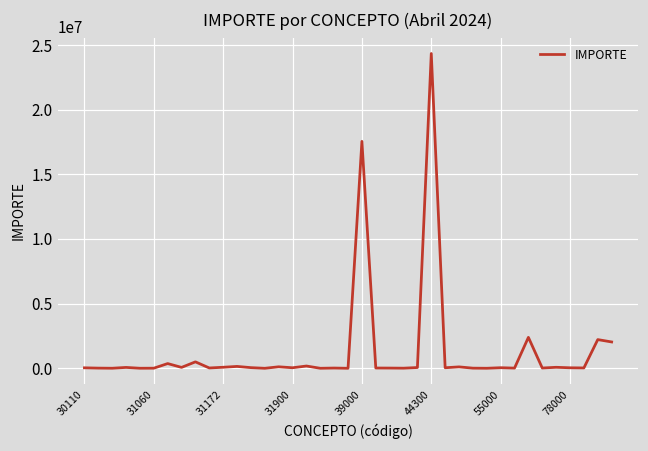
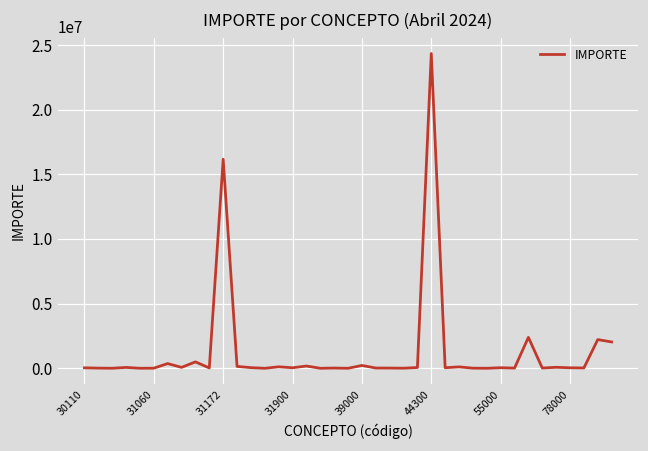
  {
    "30110": 0,
    "31060": 0,
-   "31172": 100000,
+   "31172": 16200000,
    "31900": 0,
-   "39000": 17500000,
+   "39000": 200000,
    "44300": 24300000,
    "55000": 0,
    "78000": 0
  }
